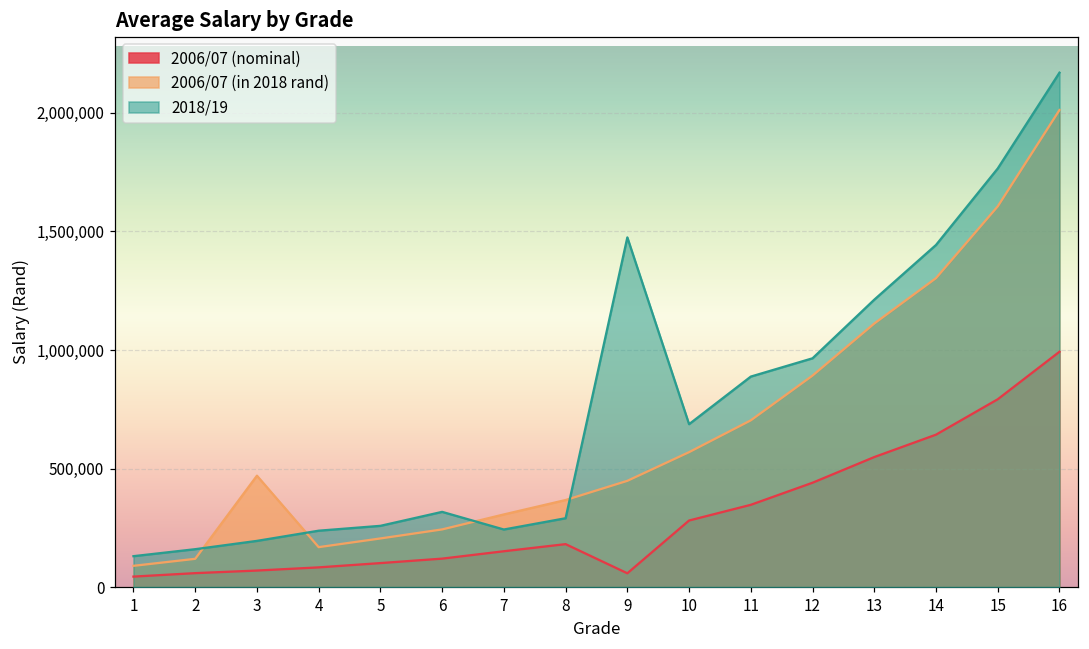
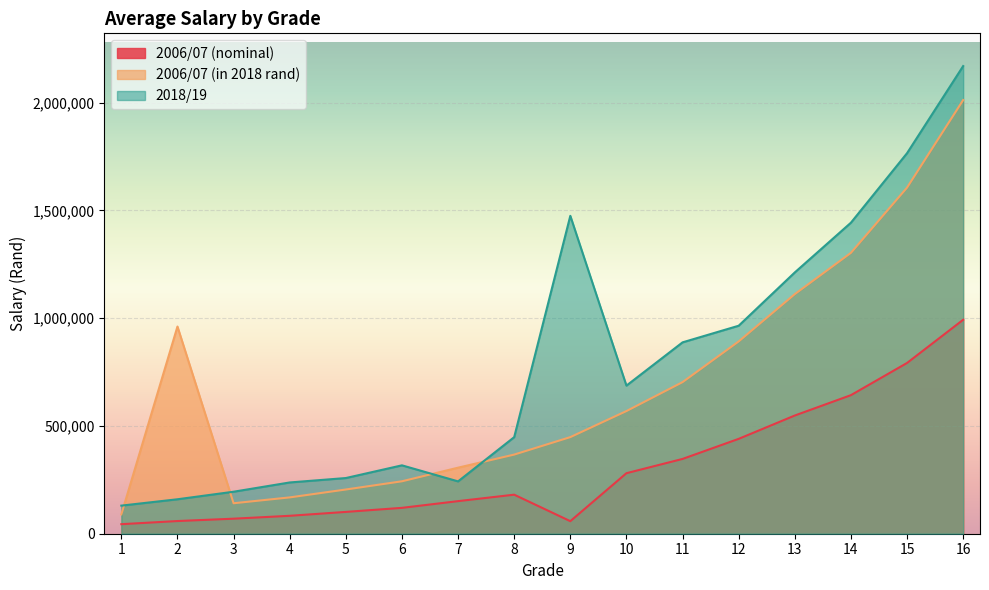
  {
    "2006/07 (nominal)": {
      "1": "40,000",
      "2": "60,000",
      "3": "70,000",
      "4": "80,000",
      "5": "100,000",
      "6": "120,000",
      "7": "150,000",
      "8": "180,000",
      "9": "60,000",
      "10": "280,000",
      "11": "350,000",
      "12": "440,000",
      "13": "550,000",
      "14": "640,000",
      "15": "790,000",
      "16": "990,000"
    },
    "2006/07 (in 2018 rand)": {
      "1": "90,000",
-     "2": "120,000",
-     "3": "470,000",
+     "2": "960,000",
+     "3": "140,000",
      "4": "170,000",
      "5": "210,000",
      "6": "240,000",
      "7": "310,000",
      "8": "370,000",
      "9": "450,000",
      "10": "570,000",
      "11": "700,000",
      "12": "890,000",
      "13": "1,110,000",
      "14": "1,300,000",
      "15": "1,610,000",
      "16": "2,010,000"
    },
    "2018/19": {
      "1": "130,000",
      "2": "160,000",
      "3": "190,000",
      "4": "240,000",
      "5": "260,000",
      "6": "320,000",
      "7": "240,000",
-     "8": "290,000",
+     "8": "450,000",
      "9": "1,470,000",
      "10": "690,000",
      "11": "890,000",
      "12": "960,000",
      "13": "1,210,000",
      "14": "1,440,000",
      "15": "1,770,000",
      "16": "2,170,000"
    }
  }
